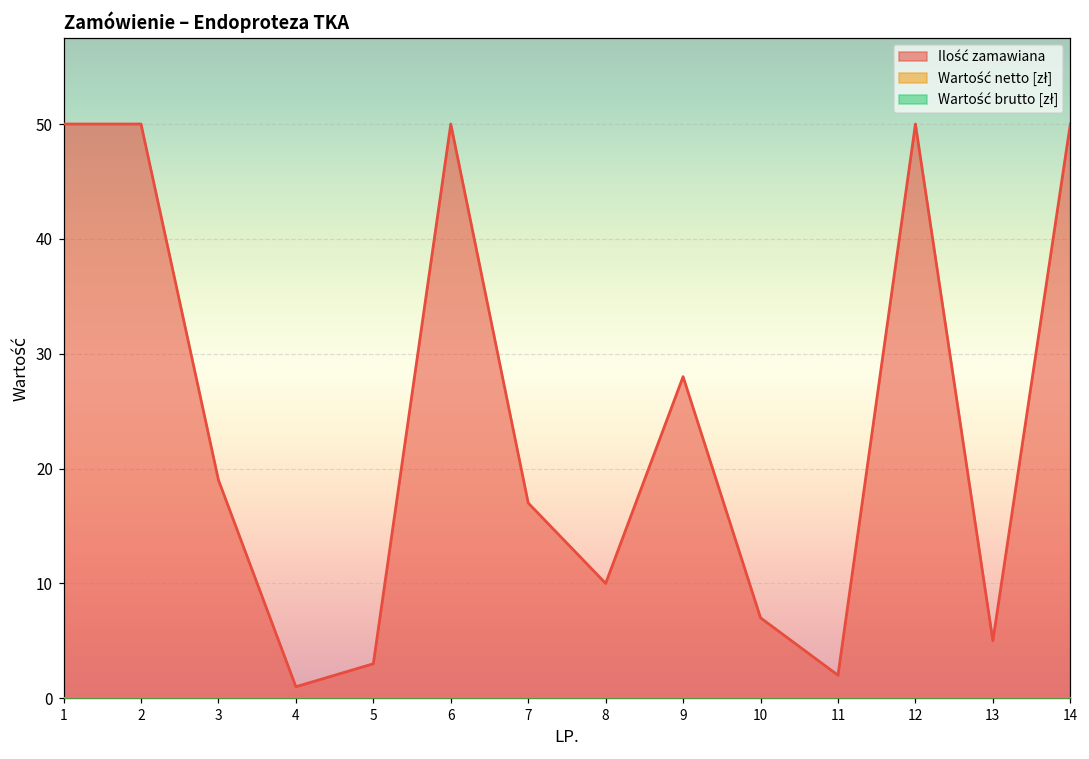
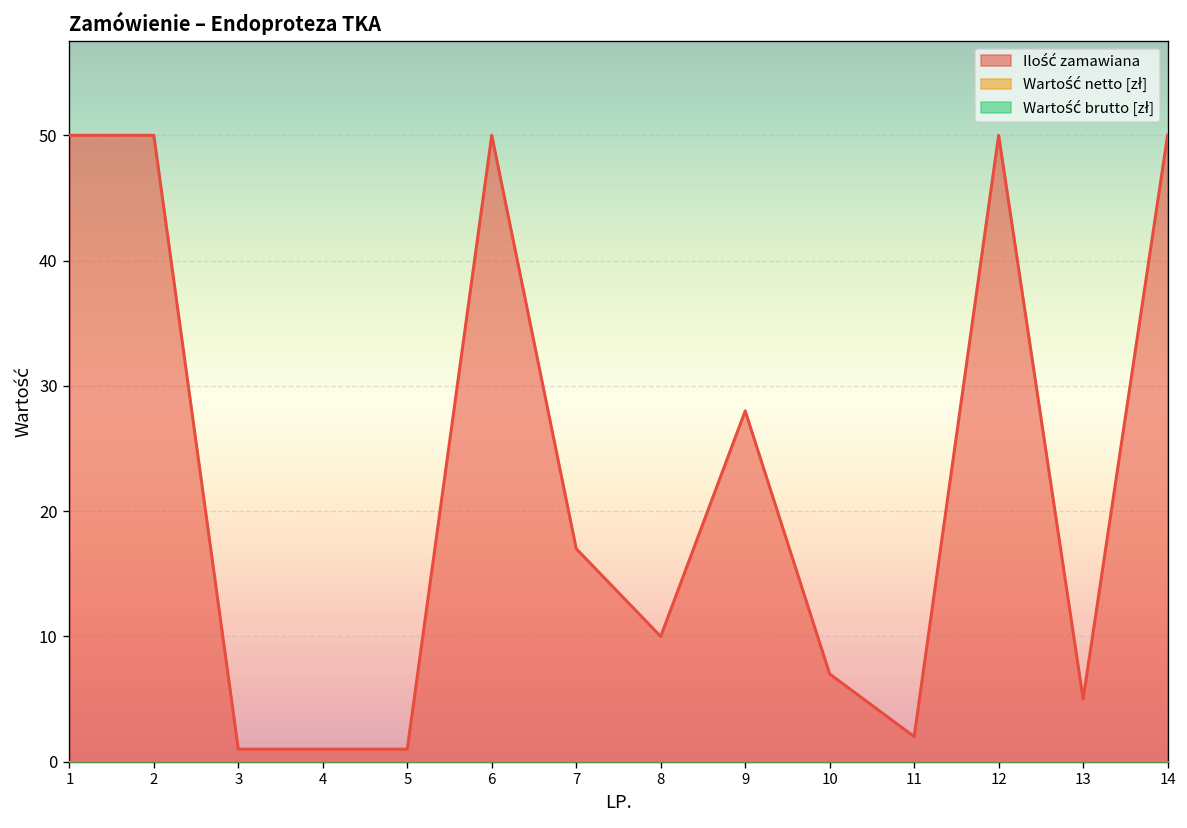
  {
    "Ilość zamawiana": {
      "1": 50,
      "2": 50,
-     "3": 19,
+     "3": 1,
      "4": 1,
-     "5": 3,
+     "5": 1,
      "6": 50,
      "7": 17,
      "8": 10,
      "9": 28,
      "10": 7,
      "11": 2,
      "12": 50,
      "13": 5,
      "14": 50
    },
    "Wartość brutto [zł]": {
      "1": 0,
      "2": 0,
      "3": 0,
      "4": 0,
      "5": 0,
      "6": 0,
      "7": 0,
      "8": 0,
      "9": 0,
      "10": 0,
      "11": 0,
      "12": 0,
      "13": 0,
      "14": 0
    }
  }
